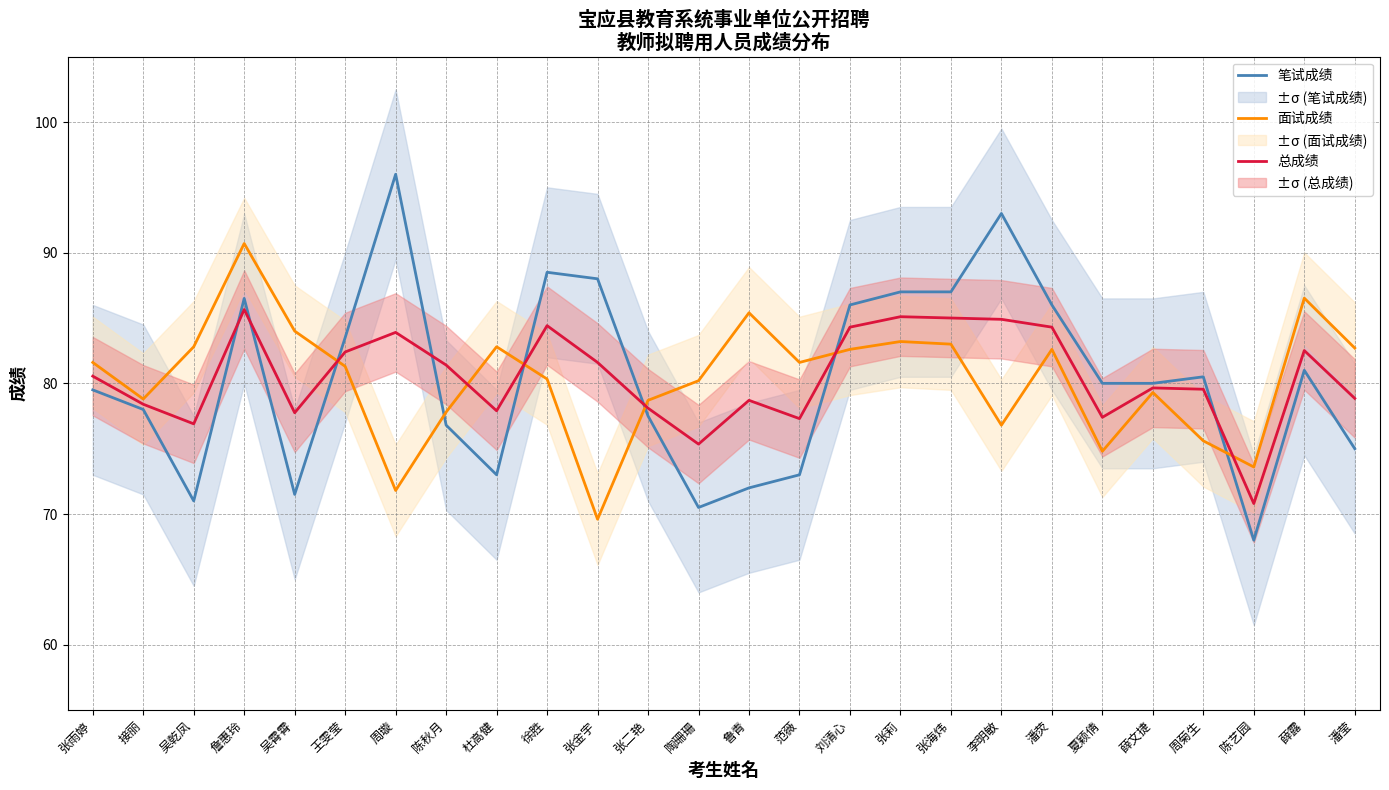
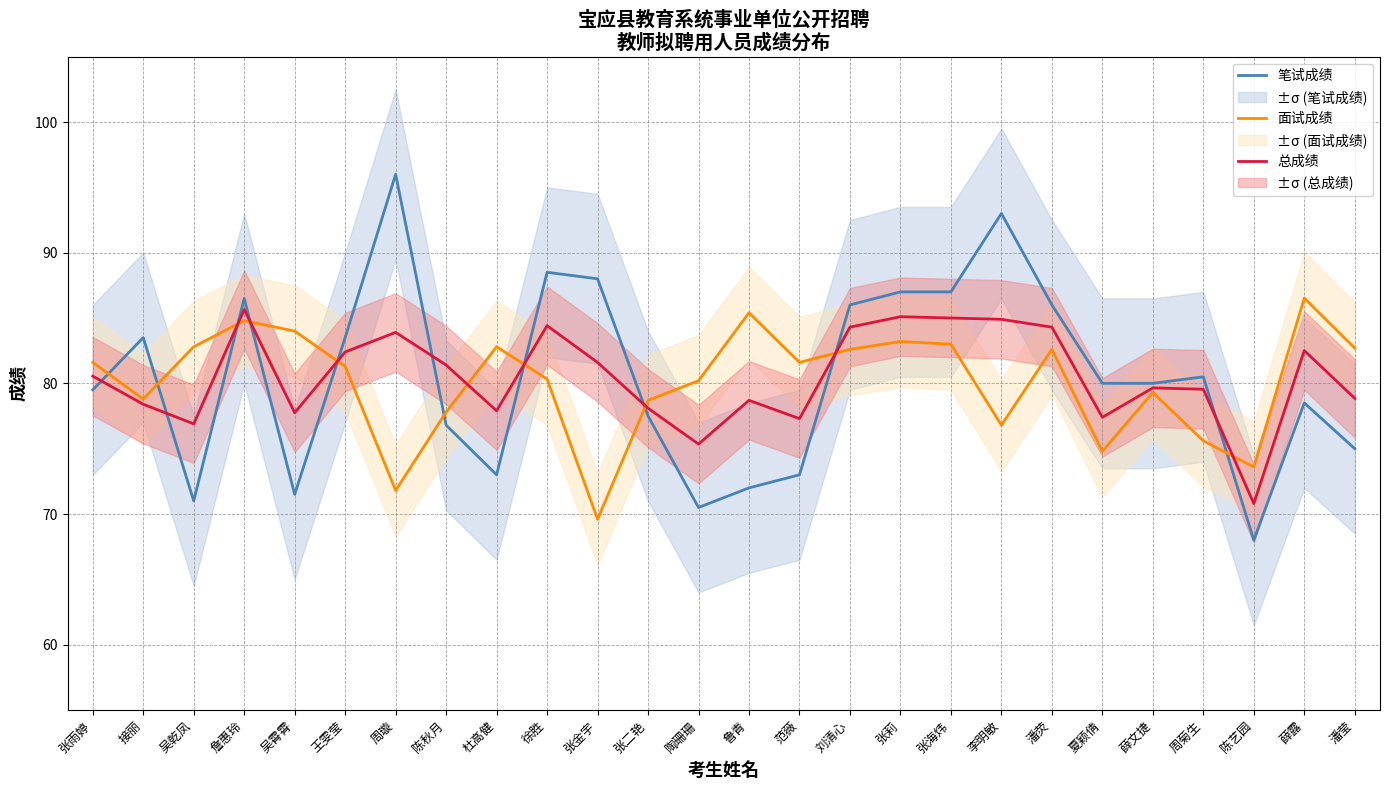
  {
    "笔试成绩": {
      "张雨婷": 79.5,
-     "接丽": 78.0,
+     "接丽": 83.5,
      "吴乾凤": 71.0,
      "詹惠玲": 86.5,
      "吴霄霄": 71.5,
      "王雯莹": 83.5,
      "周璇": 96.0,
      "陈秋月": 76.8,
      "杜高健": 73.0,
      "徐胜": 88.5,
      "张金宇": 88.0,
      "张二艳": 77.5,
      "陶珊珊": 70.5,
      "鲁青": 72.0,
      "范薇": 73.0,
      "张莉": 87.0,
      "张海炜": 87.0,
      "李明敏": 93.0,
      "夏颖倩": 80.0,
      "薛文捷": 80.0,
      "周菊生": 80.5,
      "陈艺园": 68.0,
-     "薛露": 81.0,
+     "薛露": 78.5,
      "潘莹": 75.0
    },
    "面试成绩": {
      "张雨婷": 81.6,
      "接丽": 78.8,
      "吴乾凤": 82.8,
-     "詹惠玲": 90.7,
+     "詹惠玲": 84.8,
      "吴霄霄": 84.0,
      "王雯莹": 81.3,
      "周璇": 71.8,
      "陈秋月": 77.8,
      "杜高健": 82.8,
      "徐胜": 80.3,
      "张金宇": 69.6,
      "张二艳": 78.7,
      "陶珊珊": 80.2,
      "鲁青": 85.4,
      "范薇": 81.6,
      "刘清心": 82.6,
      "张莉": 83.2,
      "张海炜": 83.0,
      "李明敏": 76.8,
      "潘荧": 82.6,
      "夏颖倩": 74.8,
      "薛文捷": 79.3,
      "周菊生": 75.6,
      "陈艺园": 73.6,
      "薛露": 86.5,
      "潘莹": 82.7
    },
    "总成绩": {
      "张雨婷": 80.6,
      "接丽": 78.4,
      "吴乾凤": 76.9,
      "詹惠玲": 85.7,
      "吴霄霄": 77.8,
      "王雯莹": 82.4,
      "周璇": 83.9,
      "杜高健": 77.9,
      "徐胜": 84.4,
      "张金宇": 81.6,
      "张二艳": 78.1,
      "陶珊珊": 75.4,
      "鲁青": 78.7,
      "范薇": 77.3,
      "刘清心": 84.3,
      "张莉": 85.1,
      "张海炜": 85.0,
      "李明敏": 84.9,
      "潘荧": 84.3,
      "夏颖倩": 77.4,
      "薛文捷": 79.7,
      "周菊生": 79.6,
      "陈艺园": 70.8,
      "薛露": 82.5,
      "潘莹": 78.9
    }
  }
